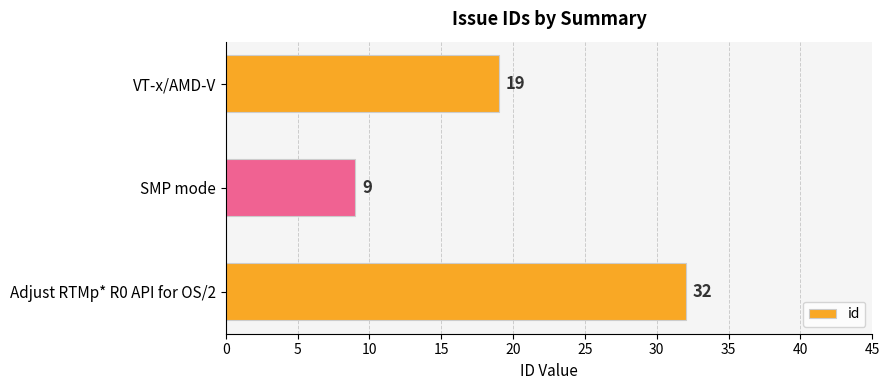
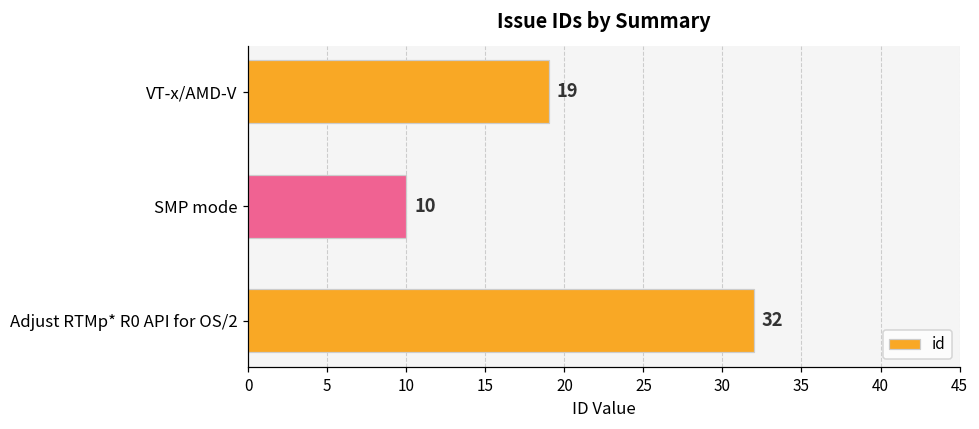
  {
    "VT-x/AMD-V": 19,
-   "SMP mode": 9,
+   "SMP mode": 10,
    "Adjust RTMp* R0 API for OS/2": 32
  }
